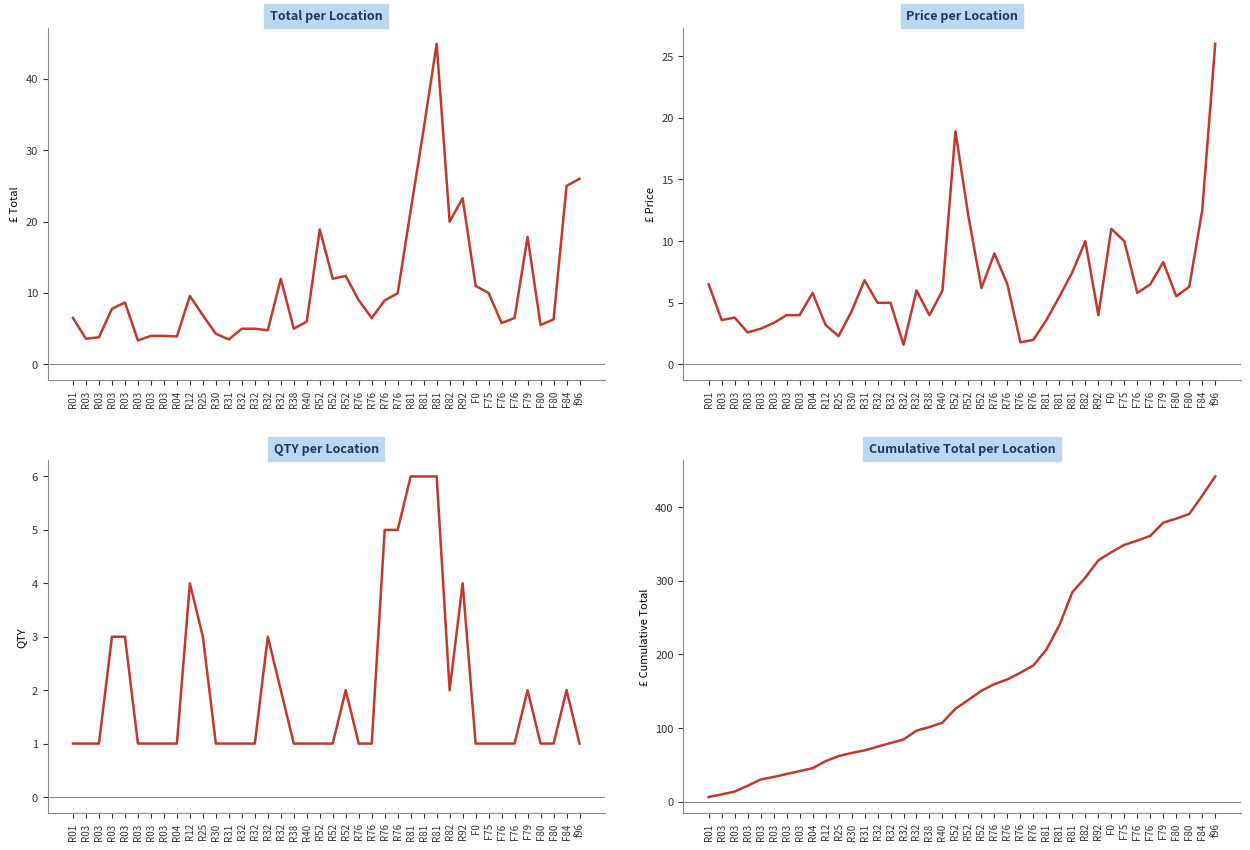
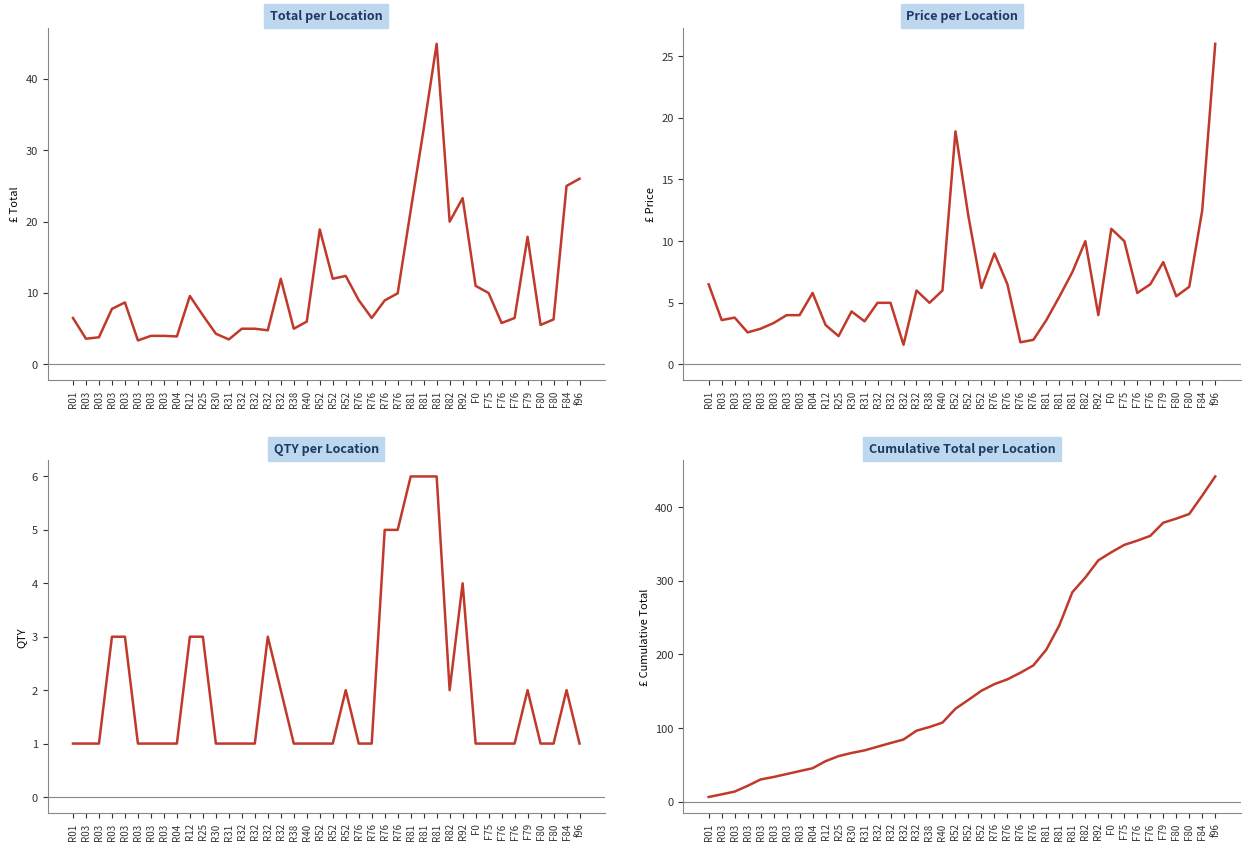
  {
    "Total per Location": {
      "R01": 6,
      "R04": 4,
      "R12": 10,
      "R25": 7,
      "R30": 4,
      "R31": 3,
      "R38": 5,
      "R40": 6,
      "R82": 20,
      "R92": 23,
      "F0": 11,
      "F75": 10,
      "F79": 18,
      "F84": 25,
      "f96": 26
    },
    "Price per Location": {
      "R01": 6.5,
      "R04": 5.8,
      "R12": 3.2,
      "R25": 2.3,
      "R30": 4.3,
-     "R31": 6.8,
-     "R38": 4.0,
+     "R31": 3.5,
+     "R38": 5.0,
      "R40": 6.0,
      "R82": 10.0,
      "R92": 4.0,
      "F0": 11.0,
      "F75": 10.0,
      "F79": 8.3,
      "F84": 12.5,
      "f96": 26.0
    },
    "QTY per Location": {
      "R01": 1,
      "R04": 1,
-     "R12": 4,
+     "R12": 3,
      "R25": 3,
      "R30": 1,
      "R31": 1,
      "R38": 1,
      "R40": 1,
      "R82": 2,
      "R92": 4,
      "F0": 1,
      "F75": 1,
      "F79": 2,
      "F84": 2,
      "f96": 1
    },
    "Cumulative Total per Location": {
      "R01": 10,
      "R04": 50,
      "R12": 60,
      "R25": 60,
      "R30": 70,
      "R31": 70,
      "R38": 100,
      "R40": 110,
      "R82": 300,
      "R92": 330,
      "F0": 340,
      "F75": 350,
      "F79": 380,
      "F84": 420,
      "f96": 440
    }
  }
